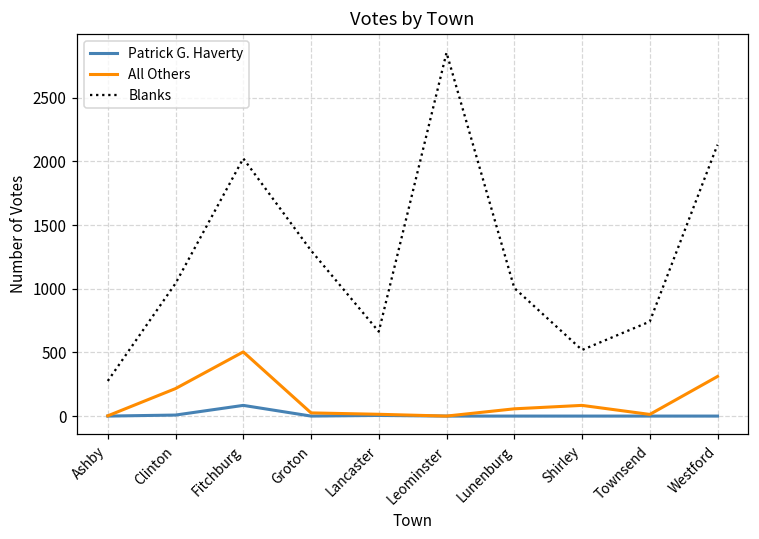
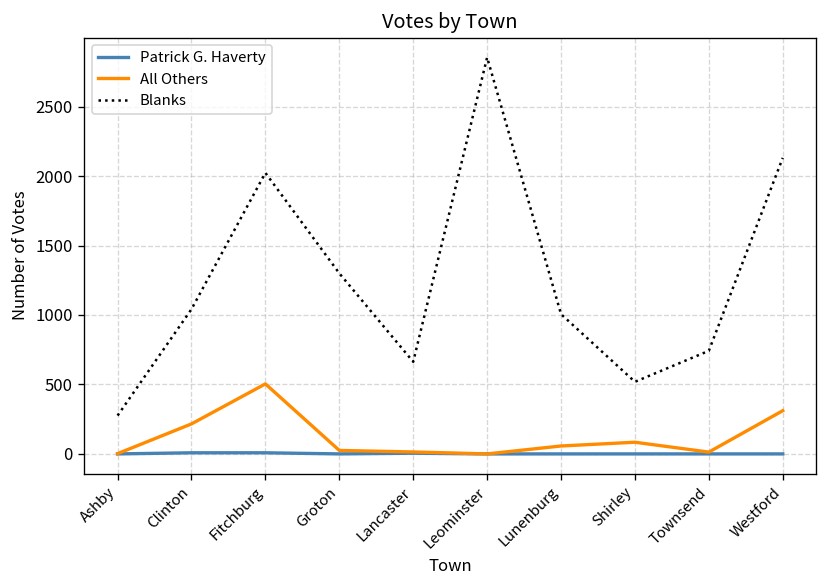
  {
    "Patrick G. Haverty": {
      "Clinton": 10,
-     "Fitchburg": 80,
+     "Fitchburg": 10,
      "Groton": 0,
      "Lunenburg": 0,
      "Shirley": 0,
      "Westford": 0
    },
    "All Others": {
      "Clinton": 220,
      "Fitchburg": 500,
      "Groton": 30,
      "Lunenburg": 60,
      "Shirley": 80,
      "Westford": 310
    },
    "Blanks": {
      "Ashby": 280,
      "Clinton": 1040,
      "Fitchburg": 2020,
      "Groton": 1300,
      "Lancaster": 660,
      "Leominster": 2850,
      "Lunenburg": 1010,
      "Shirley": 520,
      "Townsend": 740,
      "Westford": 2130
    }
  }
